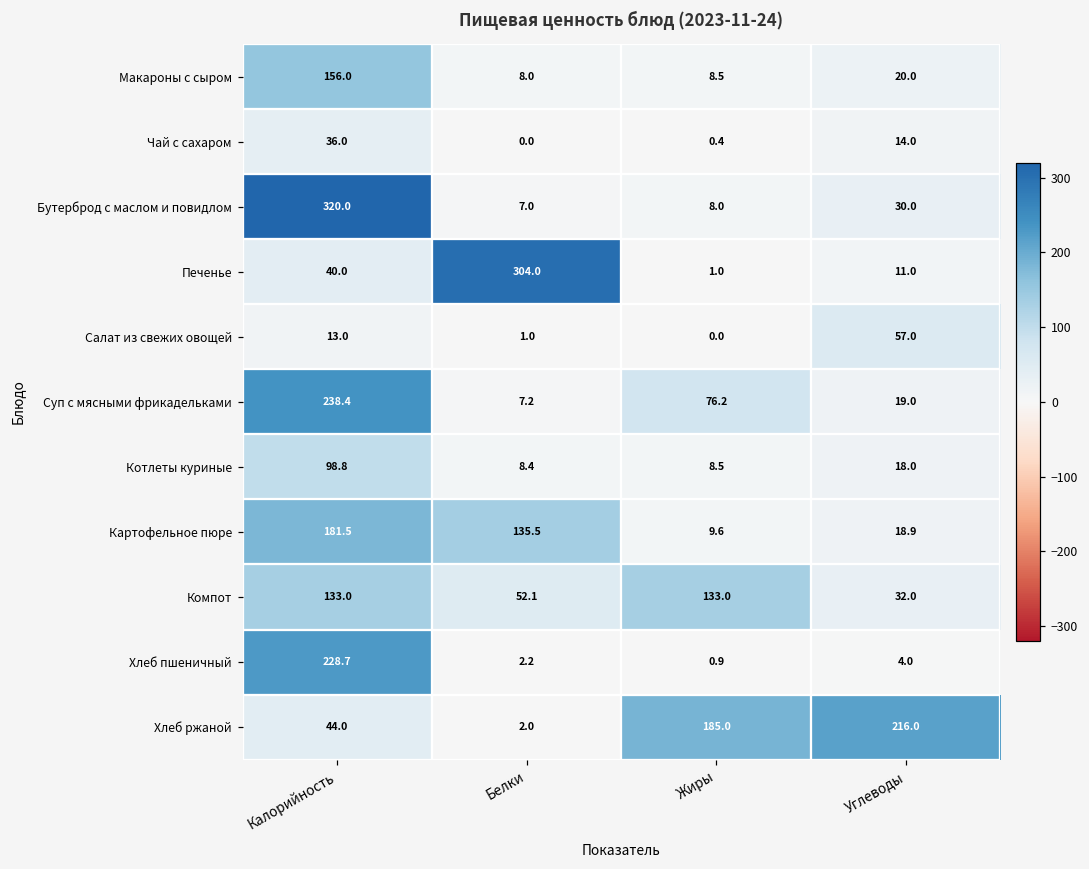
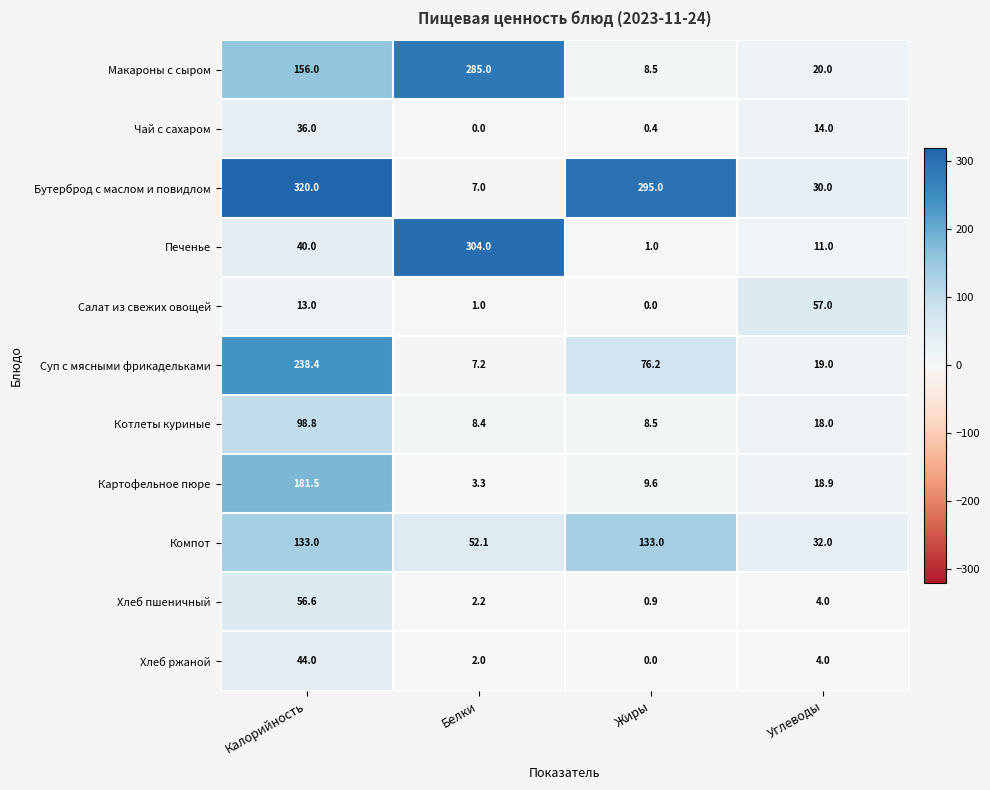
  {
    "Макароны с сыром": {
      "Калорийность": 156.0,
-     "Белки": 8.0,
+     "Белки": 285.0,
      "Жиры": 8.5,
      "Углеводы": 20.0
    },
    "Чай с сахаром": {
      "Калорийность": 36.0,
      "Белки": 0.0,
      "Жиры": 0.4,
      "Углеводы": 14.0
    },
    "Бутерброд с маслом и повидлом": {
      "Калорийность": 320.0,
      "Белки": 7.0,
-     "Жиры": 8.0,
+     "Жиры": 295.0,
      "Углеводы": 30.0
    },
    "Печенье": {
      "Калорийность": 40.0,
      "Белки": 304.0,
      "Жиры": 1.0,
      "Углеводы": 11.0
    },
    "Салат из свежих овощей": {
      "Калорийность": 13.0,
      "Белки": 1.0,
      "Жиры": 0.0,
      "Углеводы": 57.0
    },
    "Суп с мясными фрикадельками": {
      "Калорийность": 238.4,
      "Белки": 7.2,
      "Жиры": 76.2,
      "Углеводы": 19.0
    },
    "Котлеты куриные": {
      "Калорийность": 98.8,
      "Белки": 8.4,
      "Жиры": 8.5,
      "Углеводы": 18.0
    },
    "Картофельное пюре": {
      "Калорийность": 181.5,
-     "Белки": 135.5,
+     "Белки": 3.3,
      "Жиры": 9.6,
      "Углеводы": 18.9
    },
    "Компот": {
      "Калорийность": 133.0,
      "Белки": 52.1,
      "Жиры": 133.0,
      "Углеводы": 32.0
    },
    "Хлеб пшеничный": {
-     "Калорийность": 228.7,
+     "Калорийность": 56.6,
      "Белки": 2.2,
      "Жиры": 0.9,
      "Углеводы": 4.0
    },
    "Хлеб ржаной": {
      "Калорийность": 44.0,
      "Белки": 2.0,
-     "Жиры": 185.0,
-     "Углеводы": 216.0
+     "Жиры": 0.0,
+     "Углеводы": 4.0
    }
  }
